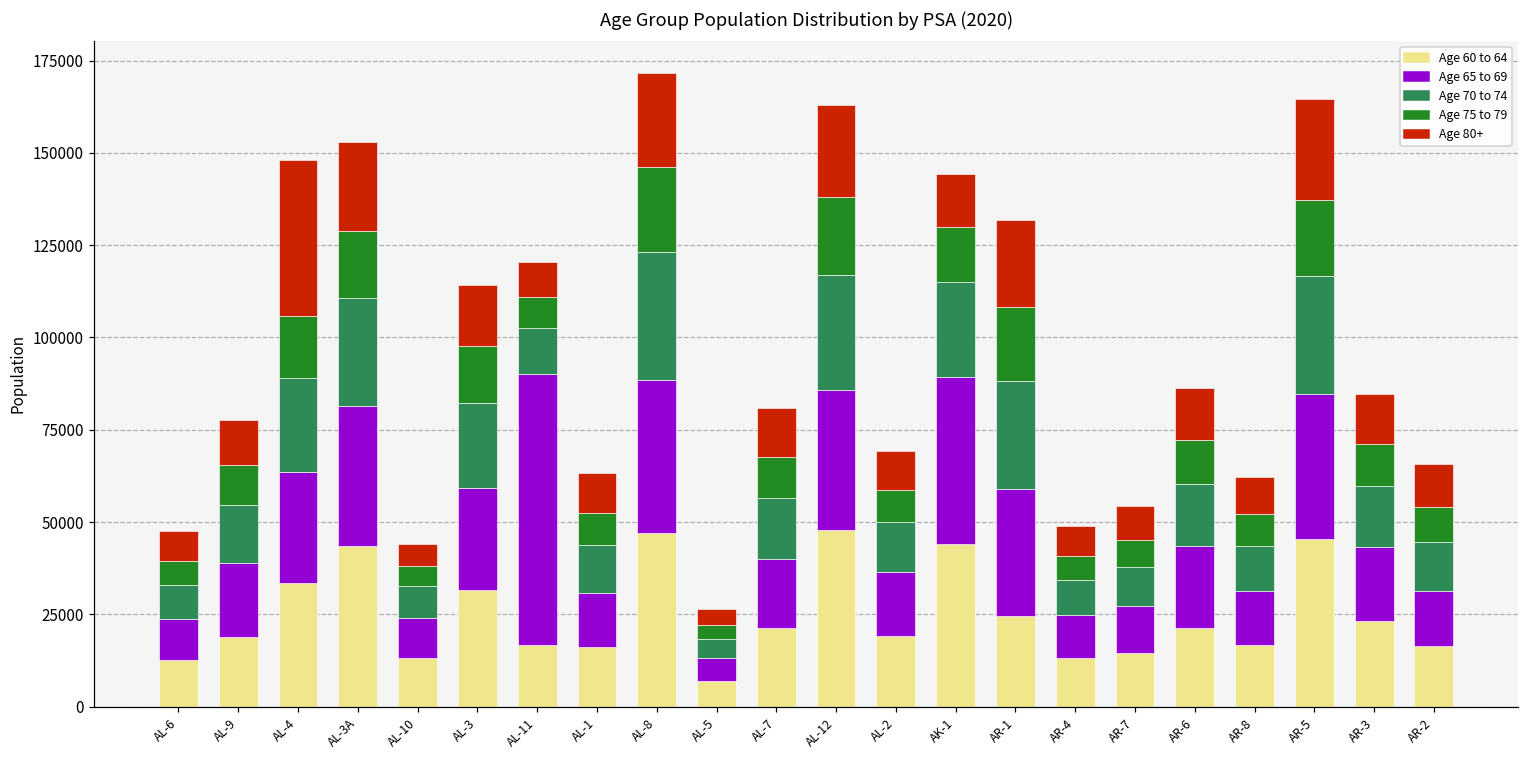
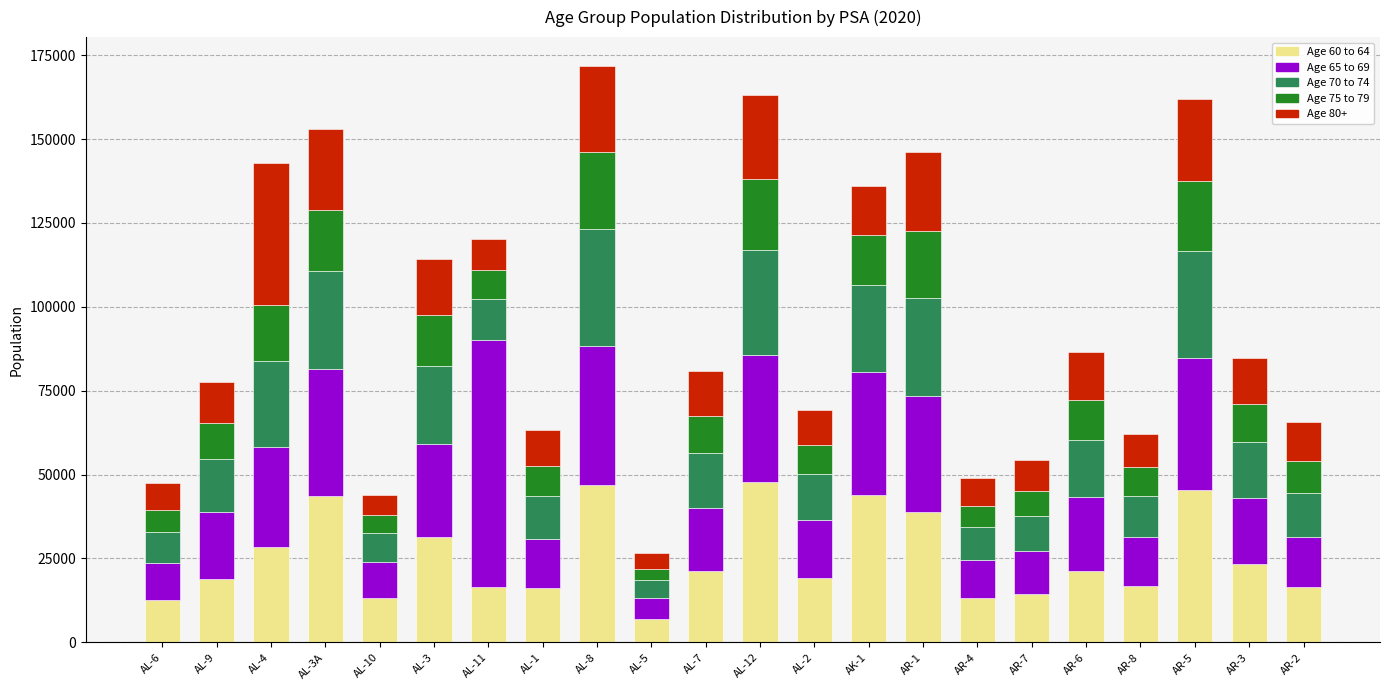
  {
    "Age 60 to 64": {
      "AL-6": 13000,
      "AL-9": 19000,
-     "AL-4": 34000,
+     "AL-4": 28000,
      "AL-3A": 43000,
      "AL-10": 13000,
      "AL-3": 31000,
      "AL-11": 17000,
      "AL-1": 16000,
      "AL-8": 47000,
      "AL-5": 7000,
      "AL-7": 21000,
      "AL-12": 48000,
      "AL-2": 19000,
      "AK-1": 44000,
-     "AR-1": 25000,
+     "AR-1": 39000,
      "AR-4": 13000,
      "AR-7": 14000,
      "AR-6": 21000,
      "AR-8": 17000,
      "AR-5": 45000,
      "AR-3": 23000,
      "AR-2": 16000
    },
    "Age 65 to 69": {
      "AL-6": 11000,
      "AL-9": 20000,
      "AL-4": 30000,
      "AL-3A": 38000,
      "AL-10": 11000,
      "AL-3": 28000,
      "AL-11": 74000,
      "AL-1": 15000,
      "AL-8": 41000,
      "AL-5": 6000,
      "AL-7": 19000,
      "AL-12": 38000,
      "AL-2": 17000,
-     "AK-1": 45000,
+     "AK-1": 37000,
      "AR-1": 35000,
      "AR-4": 12000,
      "AR-7": 13000,
      "AR-6": 22000,
      "AR-8": 15000,
      "AR-5": 39000,
      "AR-3": 20000,
      "AR-2": 15000
    },
    "Age 80+": {
      "AL-6": 8000,
      "AL-9": 12000,
      "AL-4": 42000,
      "AL-3A": 24000,
      "AL-10": 6000,
      "AL-3": 17000,
      "AL-11": 9000,
      "AL-1": 11000,
      "AL-8": 26000,
      "AL-5": 5000,
      "AL-7": 13000,
      "AL-12": 25000,
      "AL-2": 11000,
      "AK-1": 14000,
      "AR-1": 24000,
      "AR-4": 8000,
      "AR-7": 9000,
      "AR-6": 14000,
      "AR-8": 10000,
-     "AR-5": 27000,
+     "AR-5": 25000,
      "AR-3": 14000,
      "AR-2": 12000
    }
  }
